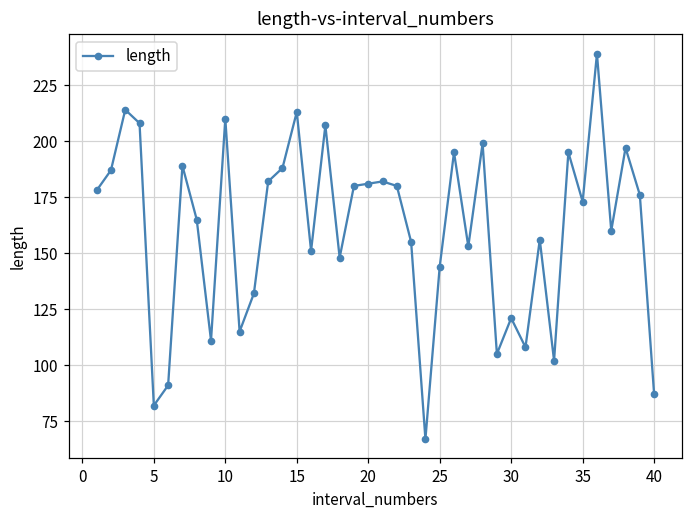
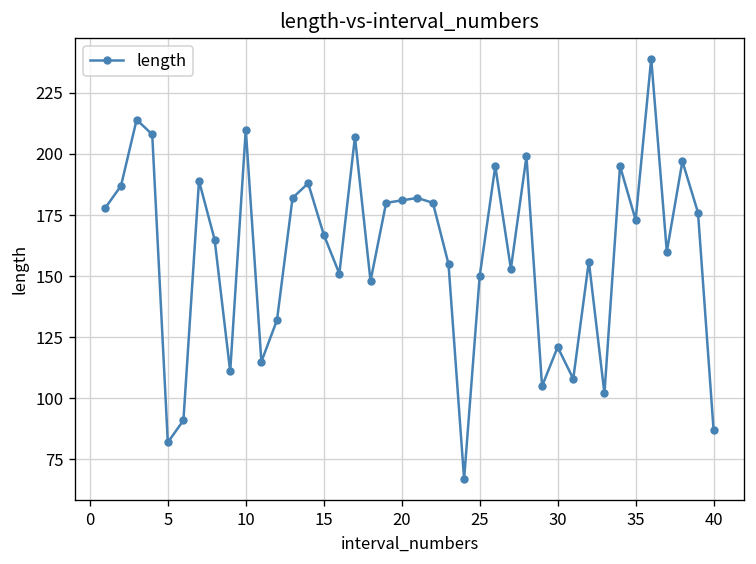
  {
    "5": 82,
    "10": 210,
-   "15": 213,
+   "15": 167,
    "20": 181,
-   "25": 144,
+   "25": 150,
    "30": 121,
    "35": 173,
    "40": 87
  }
